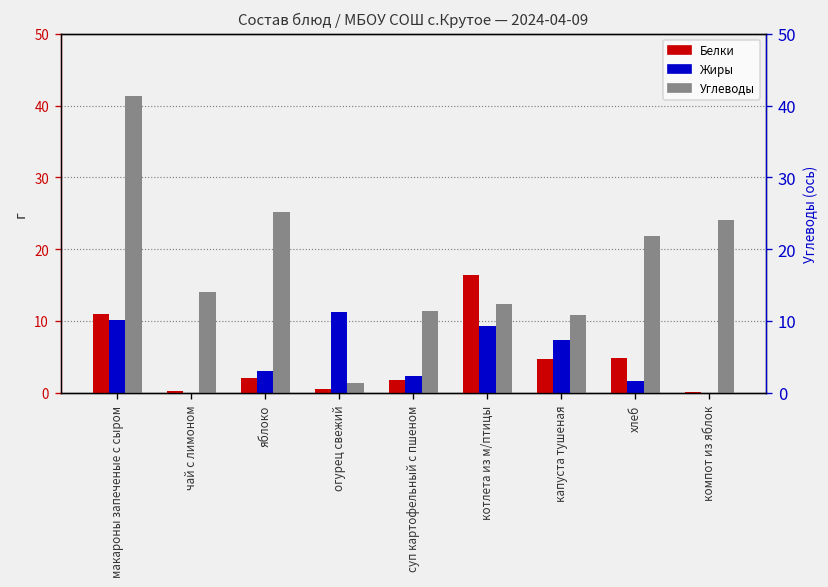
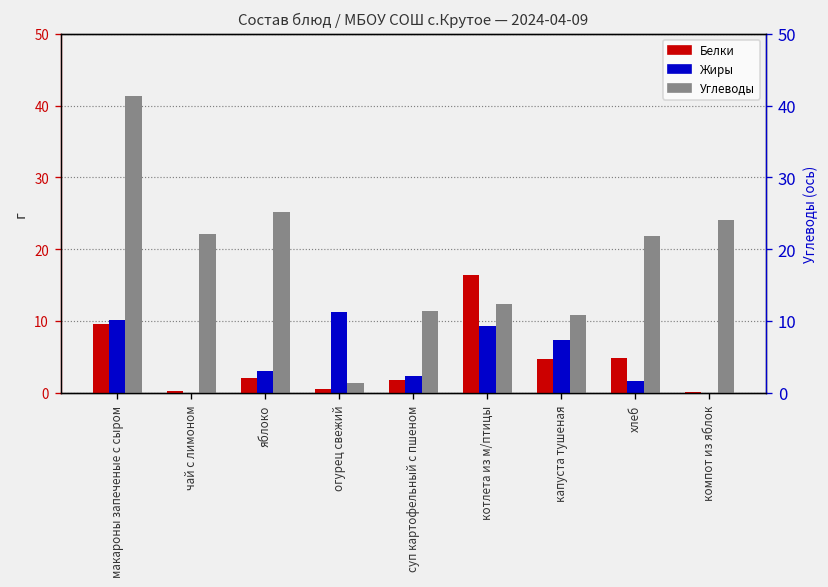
  {
    "Белки": {
-     "макароны запеченые с сыром": 11,
+     "макароны запеченые с сыром": 10,
      "яблоко": 2,
      "огурец свежий": 0,
      "суп картофельный с пшеном": 2,
      "котлета из м/птицы": 16,
      "капуста тушеная": 5,
      "хлеб": 5
    },
    "Жиры": {
      "макароны запеченые с сыром": 10,
      "чай с лимоном": 0,
      "яблоко": 3,
      "огурец свежий": 11,
      "суп картофельный с пшеном": 2,
      "котлета из м/птицы": 9,
      "капуста тушеная": 7,
      "хлеб": 2,
      "компот из яблок": 0
    },
    "Углеводы": {
      "макароны запеченые с сыром": 41,
-     "чай с лимоном": 14,
+     "чай с лимоном": 22,
      "яблоко": 25,
      "огурец свежий": 1,
      "суп картофельный с пшеном": 11,
      "котлета из м/птицы": 12,
      "капуста тушеная": 11,
      "хлеб": 22,
      "компот из яблок": 24
    }
  }
